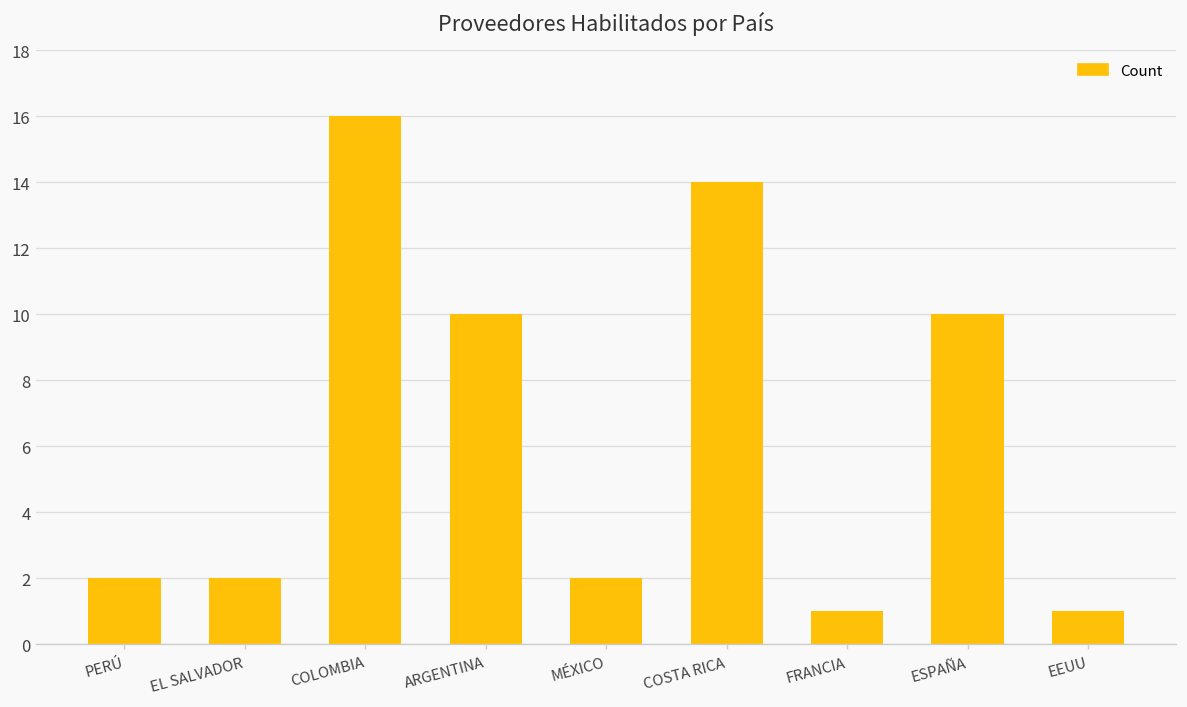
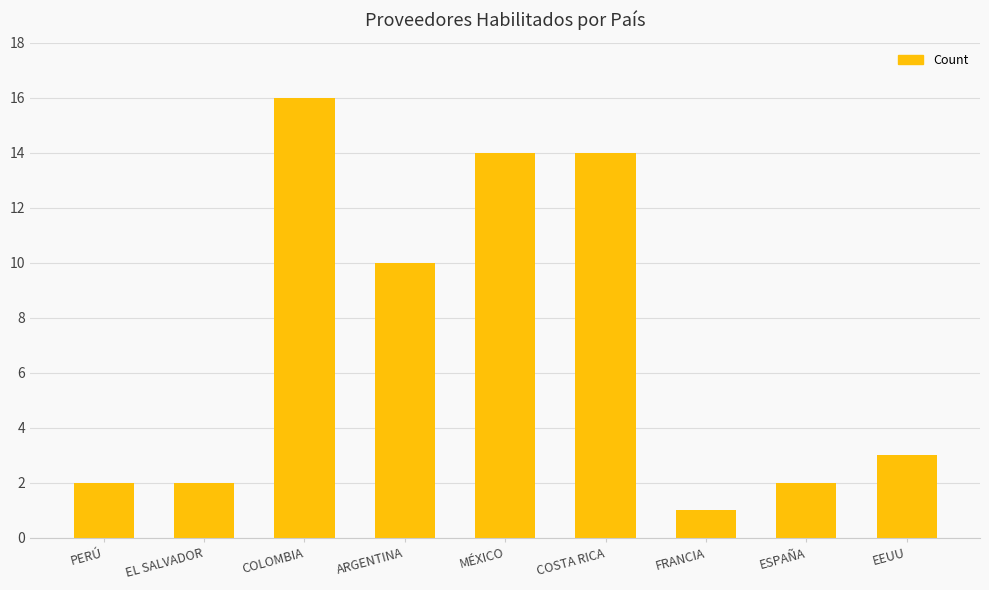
  {
    "PERÚ": 2,
    "EL SALVADOR": 2,
    "COLOMBIA": 16,
    "ARGENTINA": 10,
-   "MÉXICO": 2,
+   "MÉXICO": 14,
    "COSTA RICA": 14,
    "FRANCIA": 1,
-   "ESPAÑA": 10,
-   "EEUU": 1
+   "ESPAÑA": 2,
+   "EEUU": 3
  }
